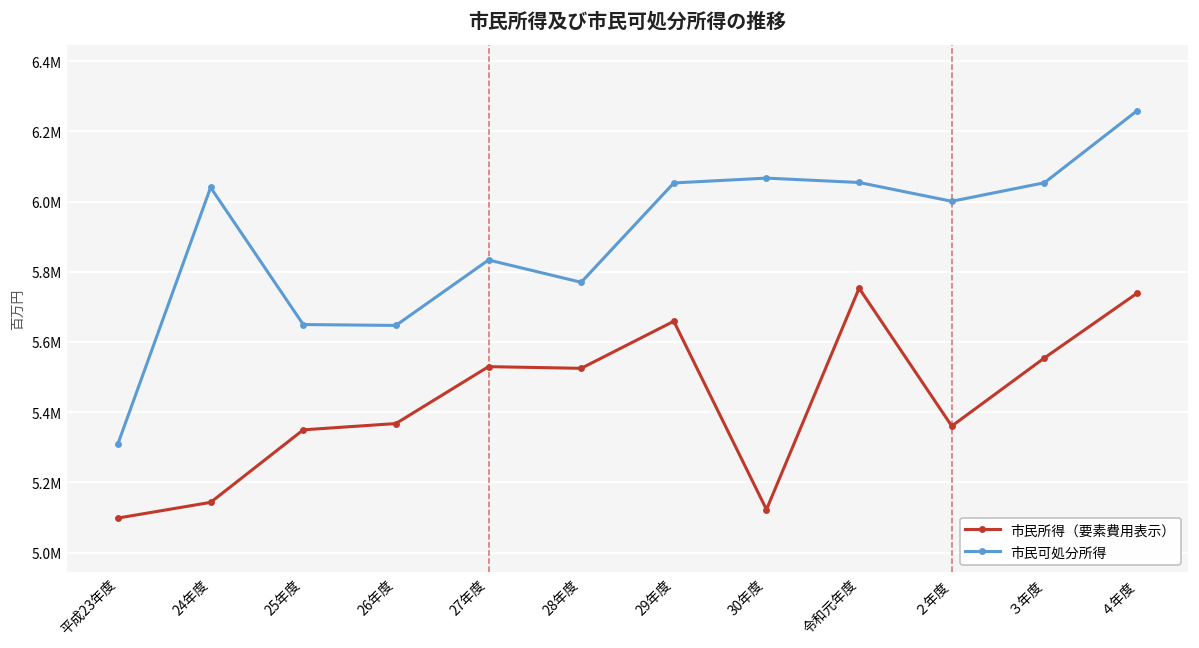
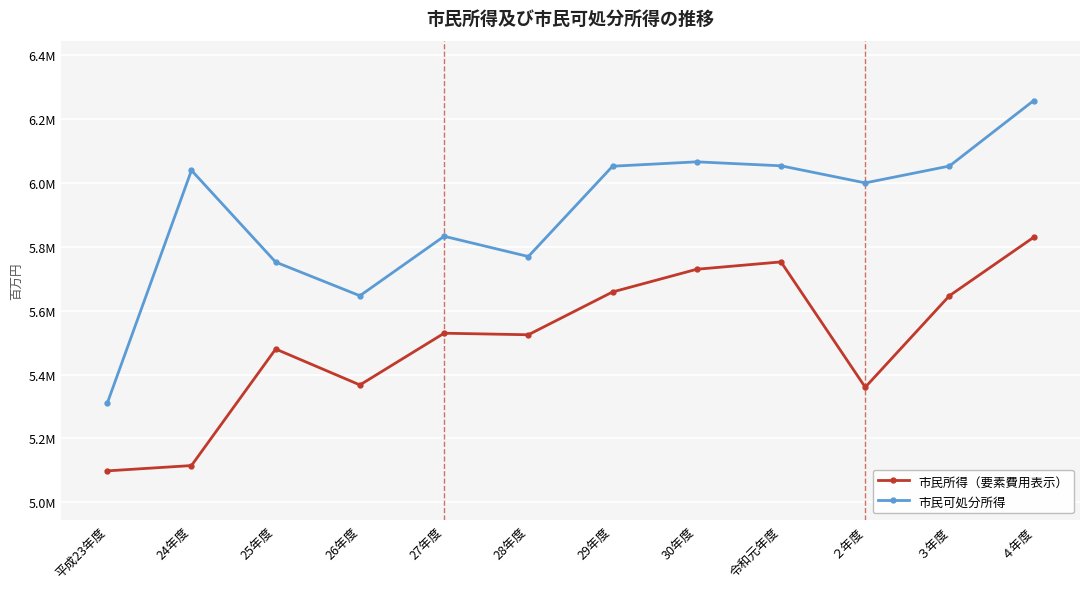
  {
    "市民所得（要素費用表示）": {
      "平成23年度": 5100000,
-     "24年度": 5140000,
-     "25年度": 5350000,
+     "24年度": 5120000,
+     "25年度": 5480000,
      "26年度": 5370000,
      "27年度": 5530000,
      "28年度": 5520000,
      "29年度": 5660000,
-     "30年度": 5120000,
+     "30年度": 5730000,
      "令和元年度": 5750000,
      "２年度": 5360000,
-     "３年度": 5550000,
-     "４年度": 5740000
+     "３年度": 5650000,
+     "４年度": 5830000
    },
    "市民可処分所得": {
      "平成23年度": 5310000,
      "24年度": 6040000,
-     "25年度": 5650000,
+     "25年度": 5750000,
      "26年度": 5650000,
      "27年度": 5830000,
      "28年度": 5770000,
      "29年度": 6050000,
      "30年度": 6070000,
      "令和元年度": 6050000,
      "２年度": 6000000,
      "３年度": 6050000,
      "４年度": 6260000
    }
  }
